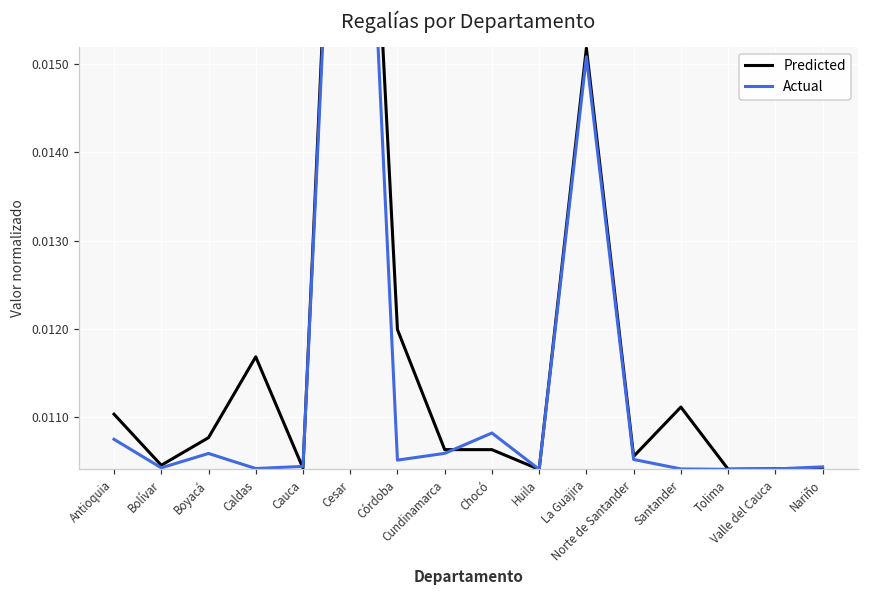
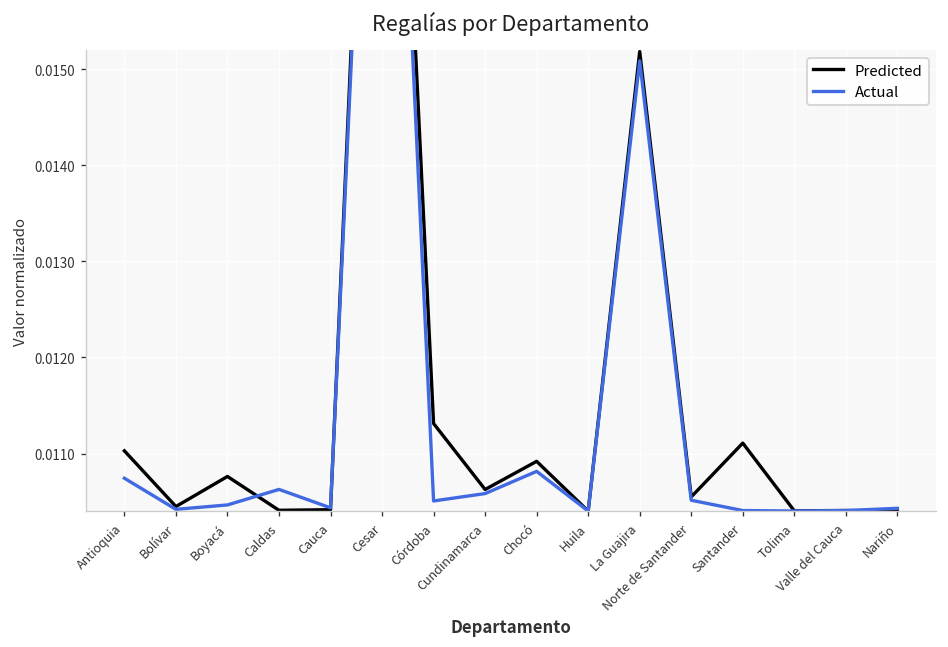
  {
    "Predicted": {
      "Antioquia": 0.0110,
      "Boyacá": 0.0108,
-     "Caldas": 0.0117,
-     "Córdoba": 0.0120,
+     "Caldas": 0.0104,
+     "Córdoba": 0.0113,
      "Cundinamarca": 0.0106,
-     "Chocó": 0.0106,
+     "Chocó": 0.0109,
      "La Guajira": 0.0152,
      "Norte de Santander": 0.0105,
      "Santander": 0.0111
    },
    "Actual": {
      "Antioquia": 0.0107,
-     "Boyacá": 0.0106,
-     "Caldas": 0.0104,
+     "Boyacá": 0.0105,
+     "Caldas": 0.0106,
      "Córdoba": 0.0105,
      "Cundinamarca": 0.0106,
      "Chocó": 0.0108,
      "La Guajira": 0.0151,
      "Norte de Santander": 0.0105,
      "Santander": 0.0104
    }
  }
